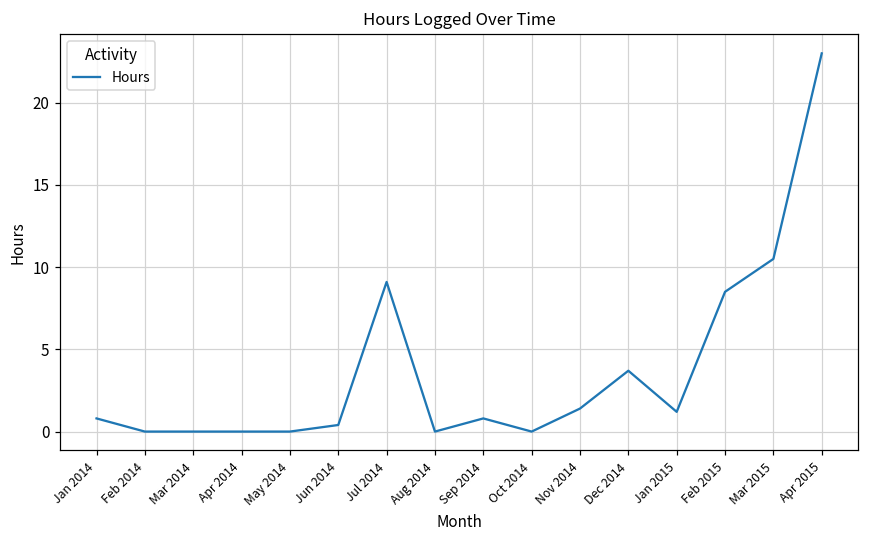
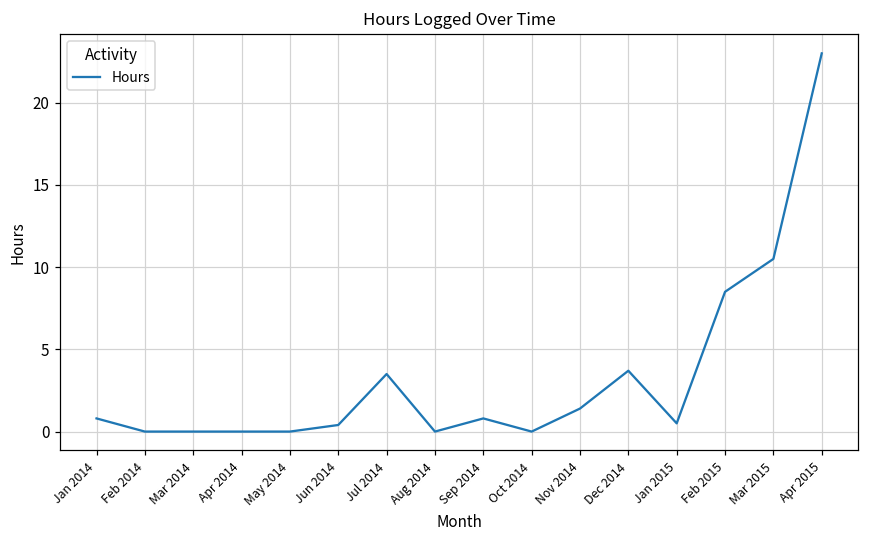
  {
    "Jan 2014": 0.8,
    "Feb 2014": 0.0,
    "Mar 2014": 0.0,
    "Apr 2014": 0.0,
    "May 2014": 0.0,
    "Jun 2014": 0.4,
-   "Jul 2014": 9.1,
+   "Jul 2014": 3.5,
    "Aug 2014": 0.0,
    "Sep 2014": 0.8,
    "Oct 2014": 0.0,
    "Nov 2014": 1.4,
    "Dec 2014": 3.7,
-   "Jan 2015": 1.2,
+   "Jan 2015": 0.5,
    "Feb 2015": 8.5,
    "Mar 2015": 10.5,
    "Apr 2015": 23.0
  }
